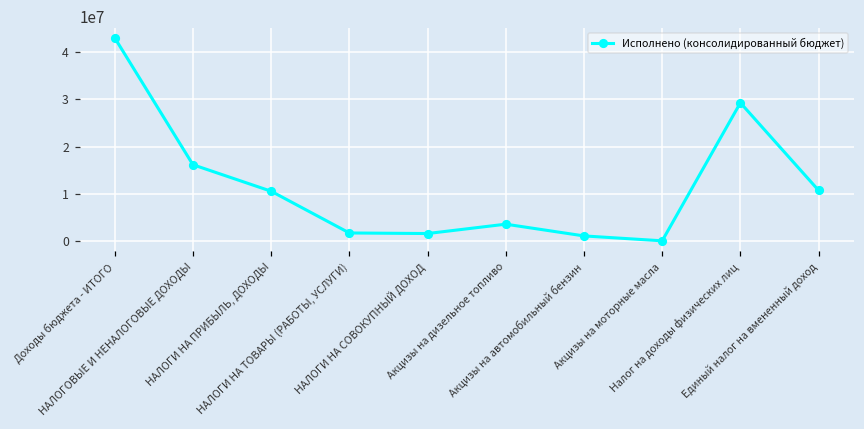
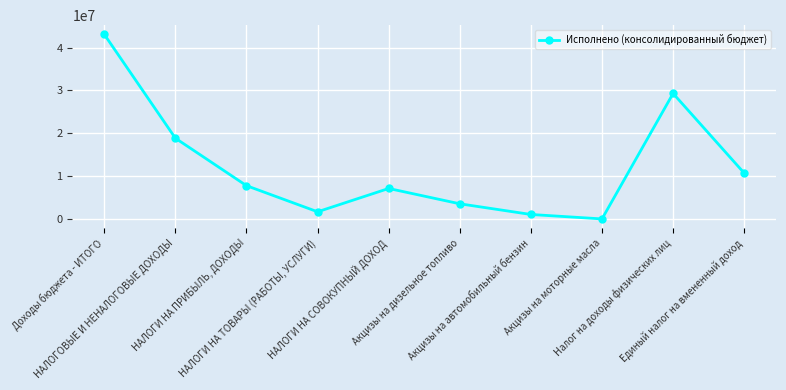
  {
    "Доходы бюджета - ИТОГО": 43000000,
-   "НАЛОГОВЫЕ И НЕНАЛОГОВЫЕ ДОХОДЫ": 16000000,
-   "НАЛОГИ НА ПРИБЫЛЬ, ДОХОДЫ": 11000000,
+   "НАЛОГОВЫЕ И НЕНАЛОГОВЫЕ ДОХОДЫ": 19000000,
+   "НАЛОГИ НА ПРИБЫЛЬ, ДОХОДЫ": 8000000,
    "НАЛОГИ НА ТОВАРЫ (РАБОТЫ, УСЛУГИ)": 2000000,
-   "НАЛОГИ НА СОВОКУПНЫЙ ДОХОД": 2000000,
+   "НАЛОГИ НА СОВОКУПНЫЙ ДОХОД": 7000000,
    "Акцизы на дизельное топливо": 4000000,
    "Акцизы на автомобильный бензин": 1000000,
    "Акцизы на моторные масла": 0,
    "Налог на доходы физических лиц": 29000000,
    "Единый налог на вмененный доход": 11000000
  }
